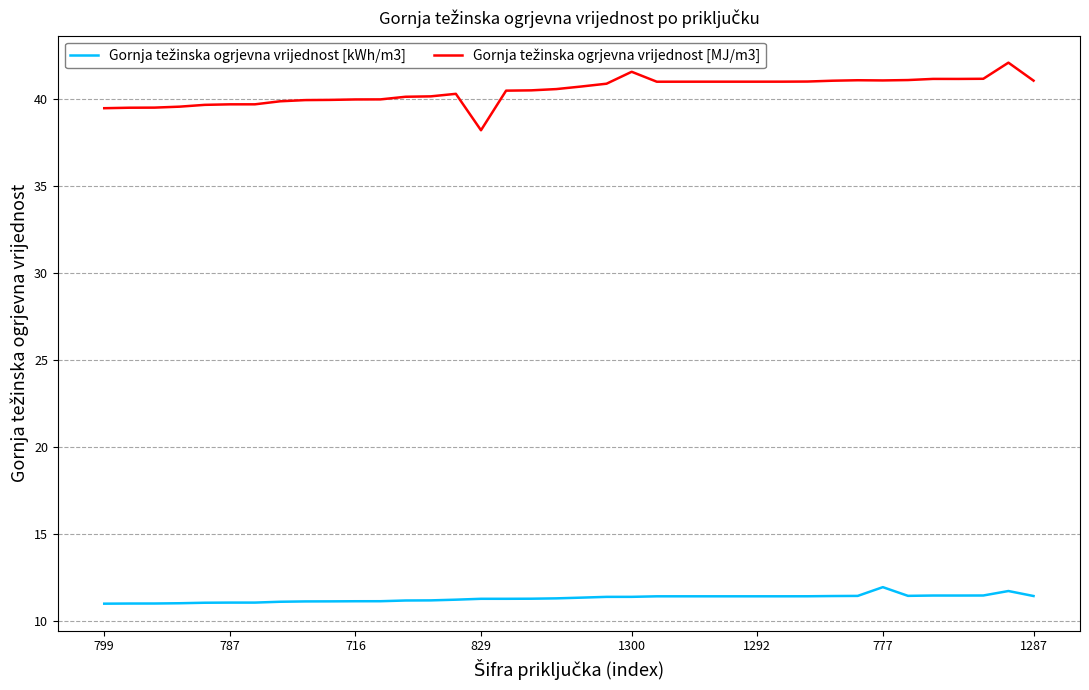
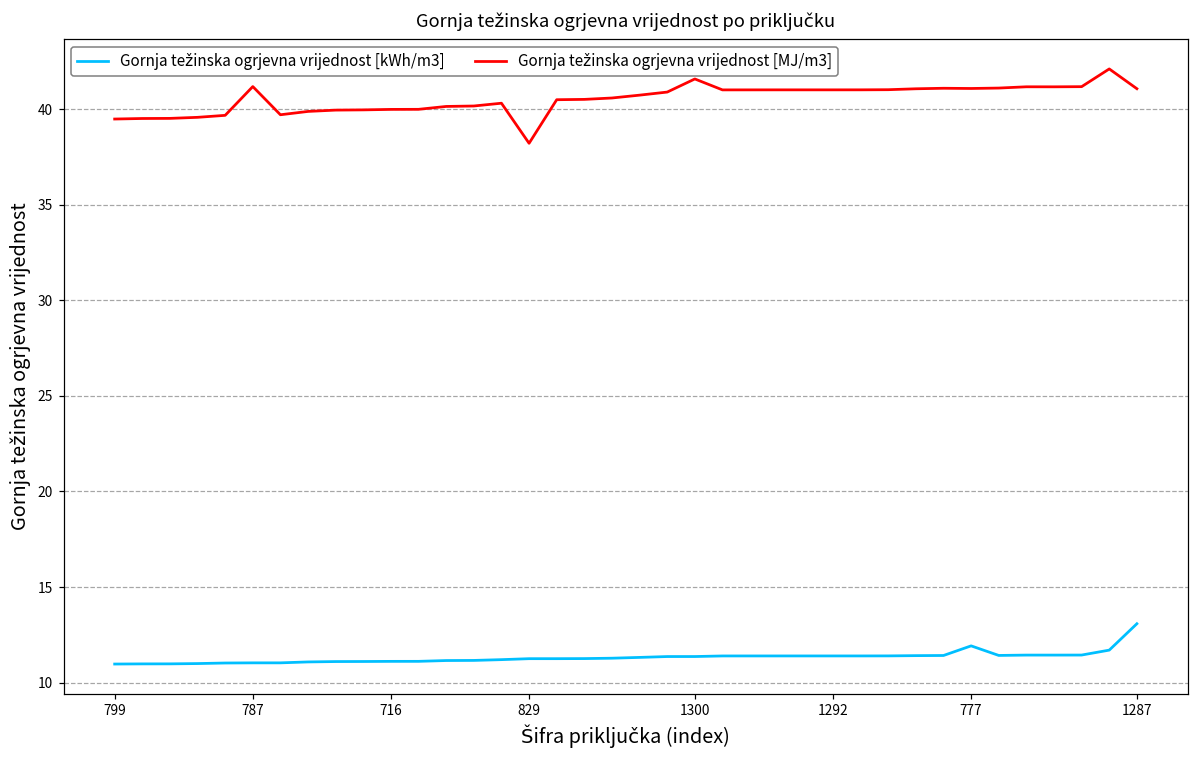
  {
    "Gornja težinska ogrjevna vrijednost [kWh/m3]": {
      "799": 11.0,
      "787": 11.0,
      "716": 11.1,
      "829": 11.3,
      "1300": 11.4,
      "1292": 11.4,
      "777": 11.9,
-     "1287": 11.4
+     "1287": 13.1
    },
    "Gornja težinska ogrjevna vrijednost [MJ/m3]": {
      "799": 39.5,
-     "787": 39.7,
+     "787": 41.2,
      "716": 40.0,
      "829": 38.2,
      "1300": 41.6,
      "1292": 41.0,
      "777": 41.1,
      "1287": 41.1
    }
  }
